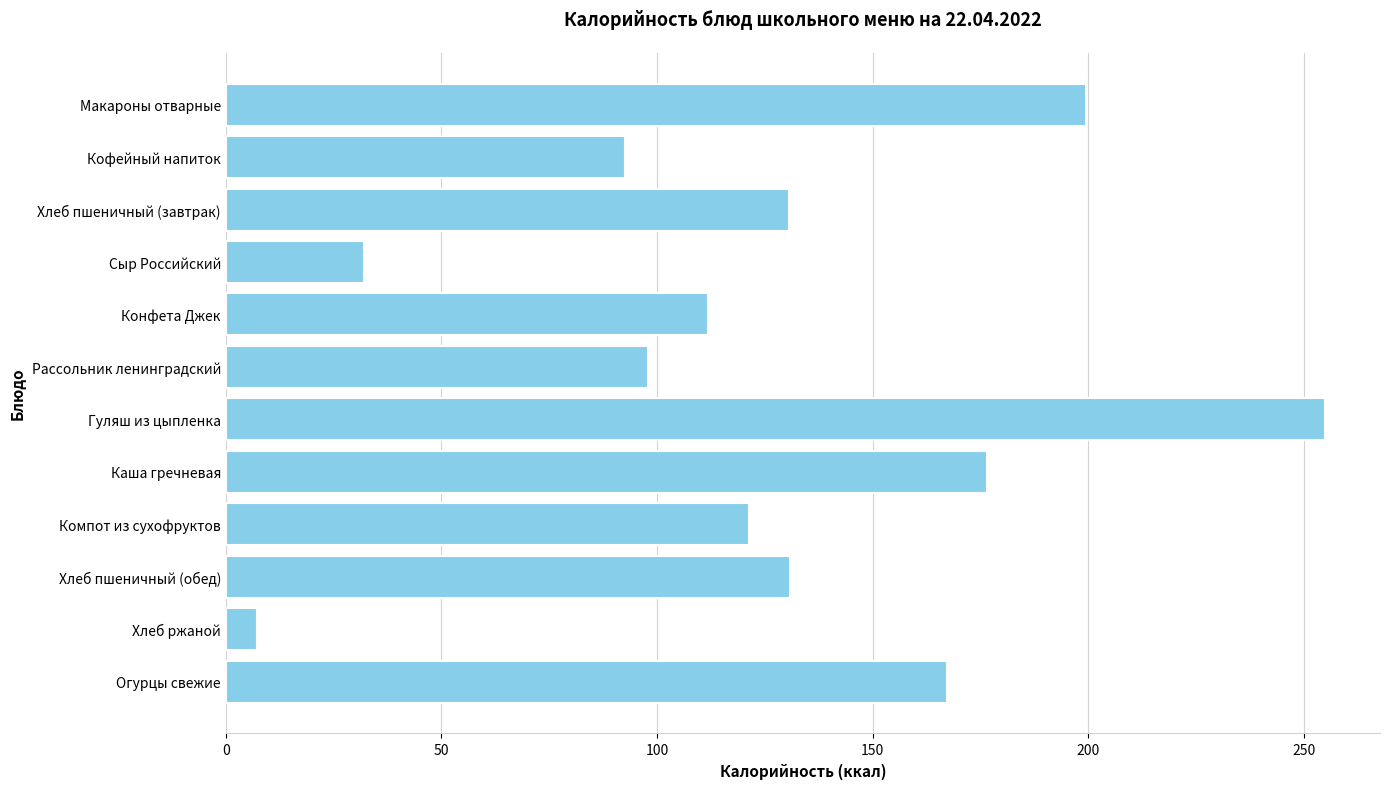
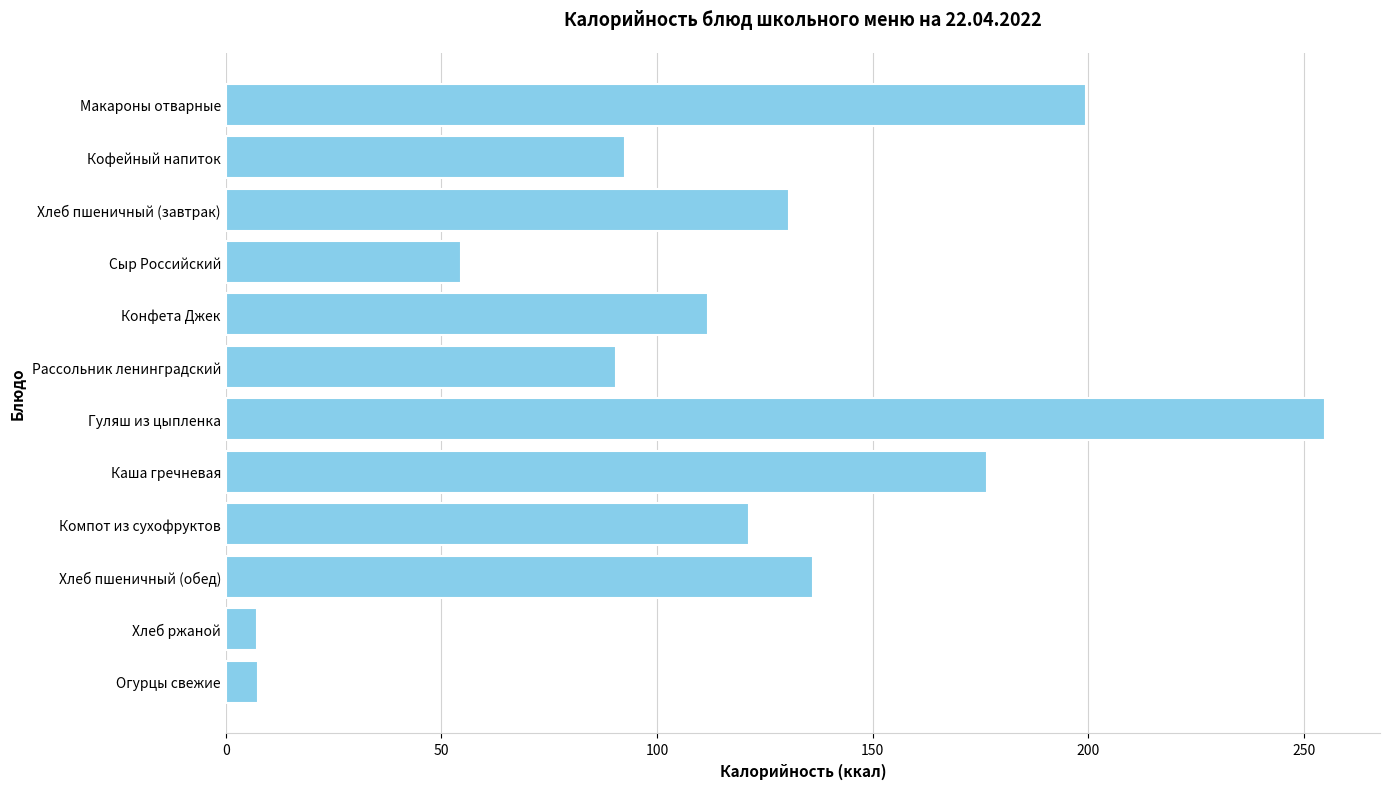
  {
    "Макароны отварные": 200,
    "Кофейный напиток": 93,
    "Хлеб пшеничный (завтрак)": 131,
-   "Сыр Российский": 32,
+   "Сыр Российский": 55,
    "Конфета Джек": 112,
-   "Рассольник ленинградский": 98,
+   "Рассольник ленинградский": 90,
    "Гуляш из цыпленка": 255,
    "Каша гречневая": 177,
    "Компот из сухофруктов": 121,
-   "Хлеб пшеничный (обед)": 131,
+   "Хлеб пшеничный (обед)": 136,
    "Хлеб ржаной": 7,
-   "Огурцы свежие": 167
+   "Огурцы свежие": 8
  }
